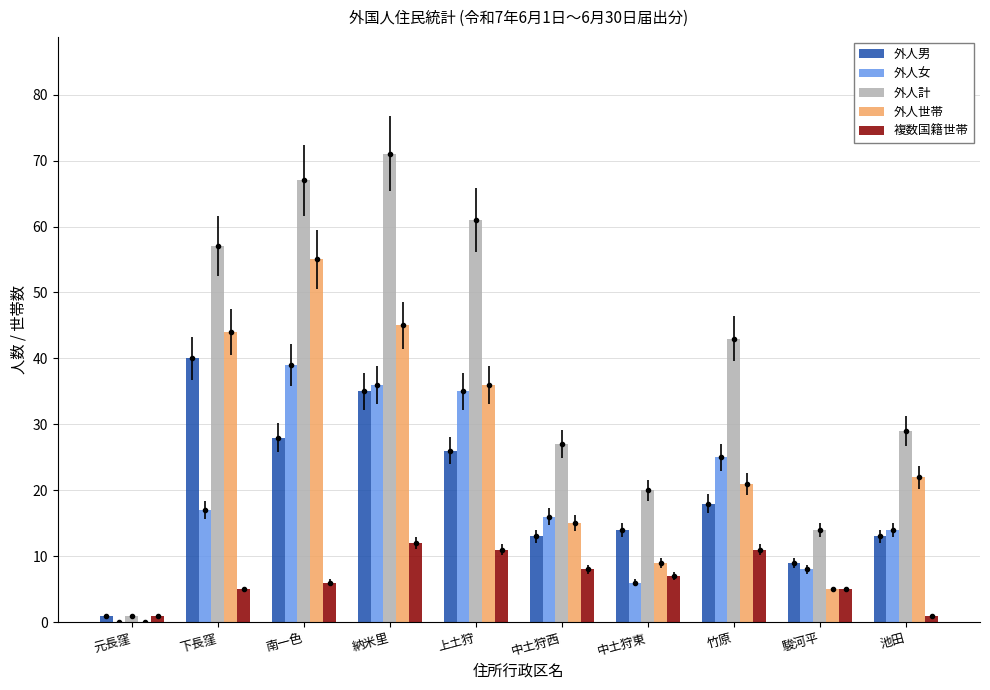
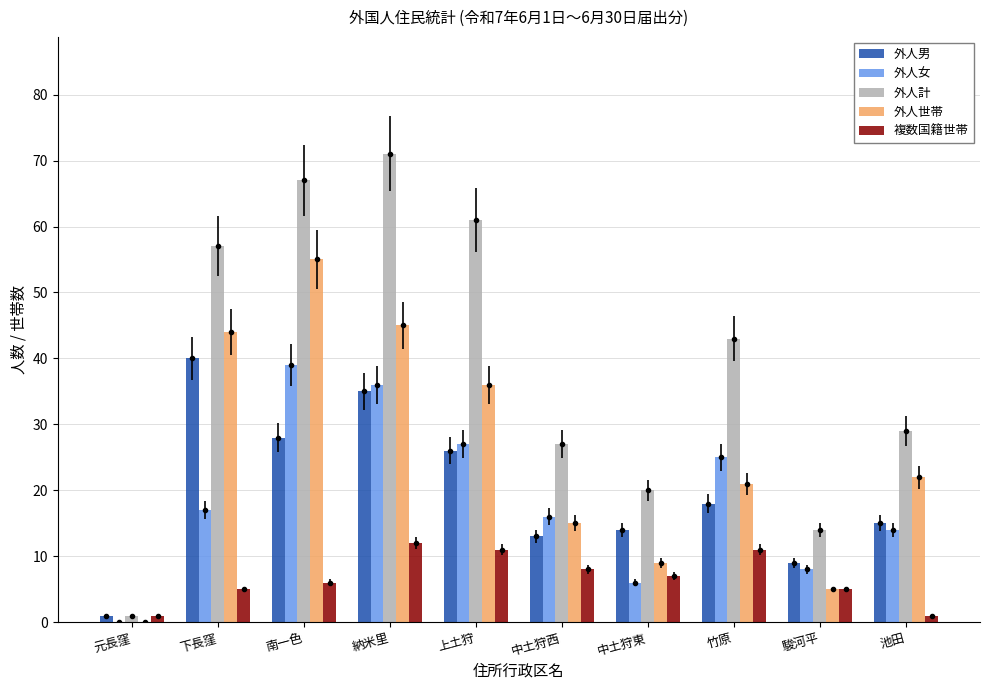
  {
    "外人男": {
      "元長窪": 1,
      "下長窪": 40,
      "南一色": 28,
      "納米里": 35,
      "上土狩": 26,
      "中土狩西": 13,
      "中土狩東": 14,
      "竹原": 18,
      "駿河平": 9,
-     "池田": 13
+     "池田": 15
    },
    "外人女": {
      "元長窪": 0,
      "下長窪": 17,
      "南一色": 39,
      "納米里": 36,
-     "上土狩": 35,
+     "上土狩": 27,
      "中土狩西": 16,
      "中土狩東": 6,
      "竹原": 25,
      "駿河平": 8,
      "池田": 14
    },
    "外人計": {
      "元長窪": 1,
      "下長窪": 57,
      "南一色": 67,
      "納米里": 71,
      "上土狩": 61,
      "中土狩西": 27,
      "中土狩東": 20,
      "竹原": 43,
      "駿河平": 14,
      "池田": 29
    },
    "外人世帯": {
      "元長窪": 0,
      "下長窪": 44,
      "南一色": 55,
      "納米里": 45,
      "上土狩": 36,
      "中土狩西": 15,
      "中土狩東": 9,
      "竹原": 21,
      "駿河平": 5,
      "池田": 22
    },
    "複数国籍世帯": {
      "元長窪": 1,
      "下長窪": 5,
      "南一色": 6,
      "納米里": 12,
      "上土狩": 11,
      "中土狩西": 8,
      "中土狩東": 7,
      "竹原": 11,
      "駿河平": 5,
      "池田": 1
    }
  }
